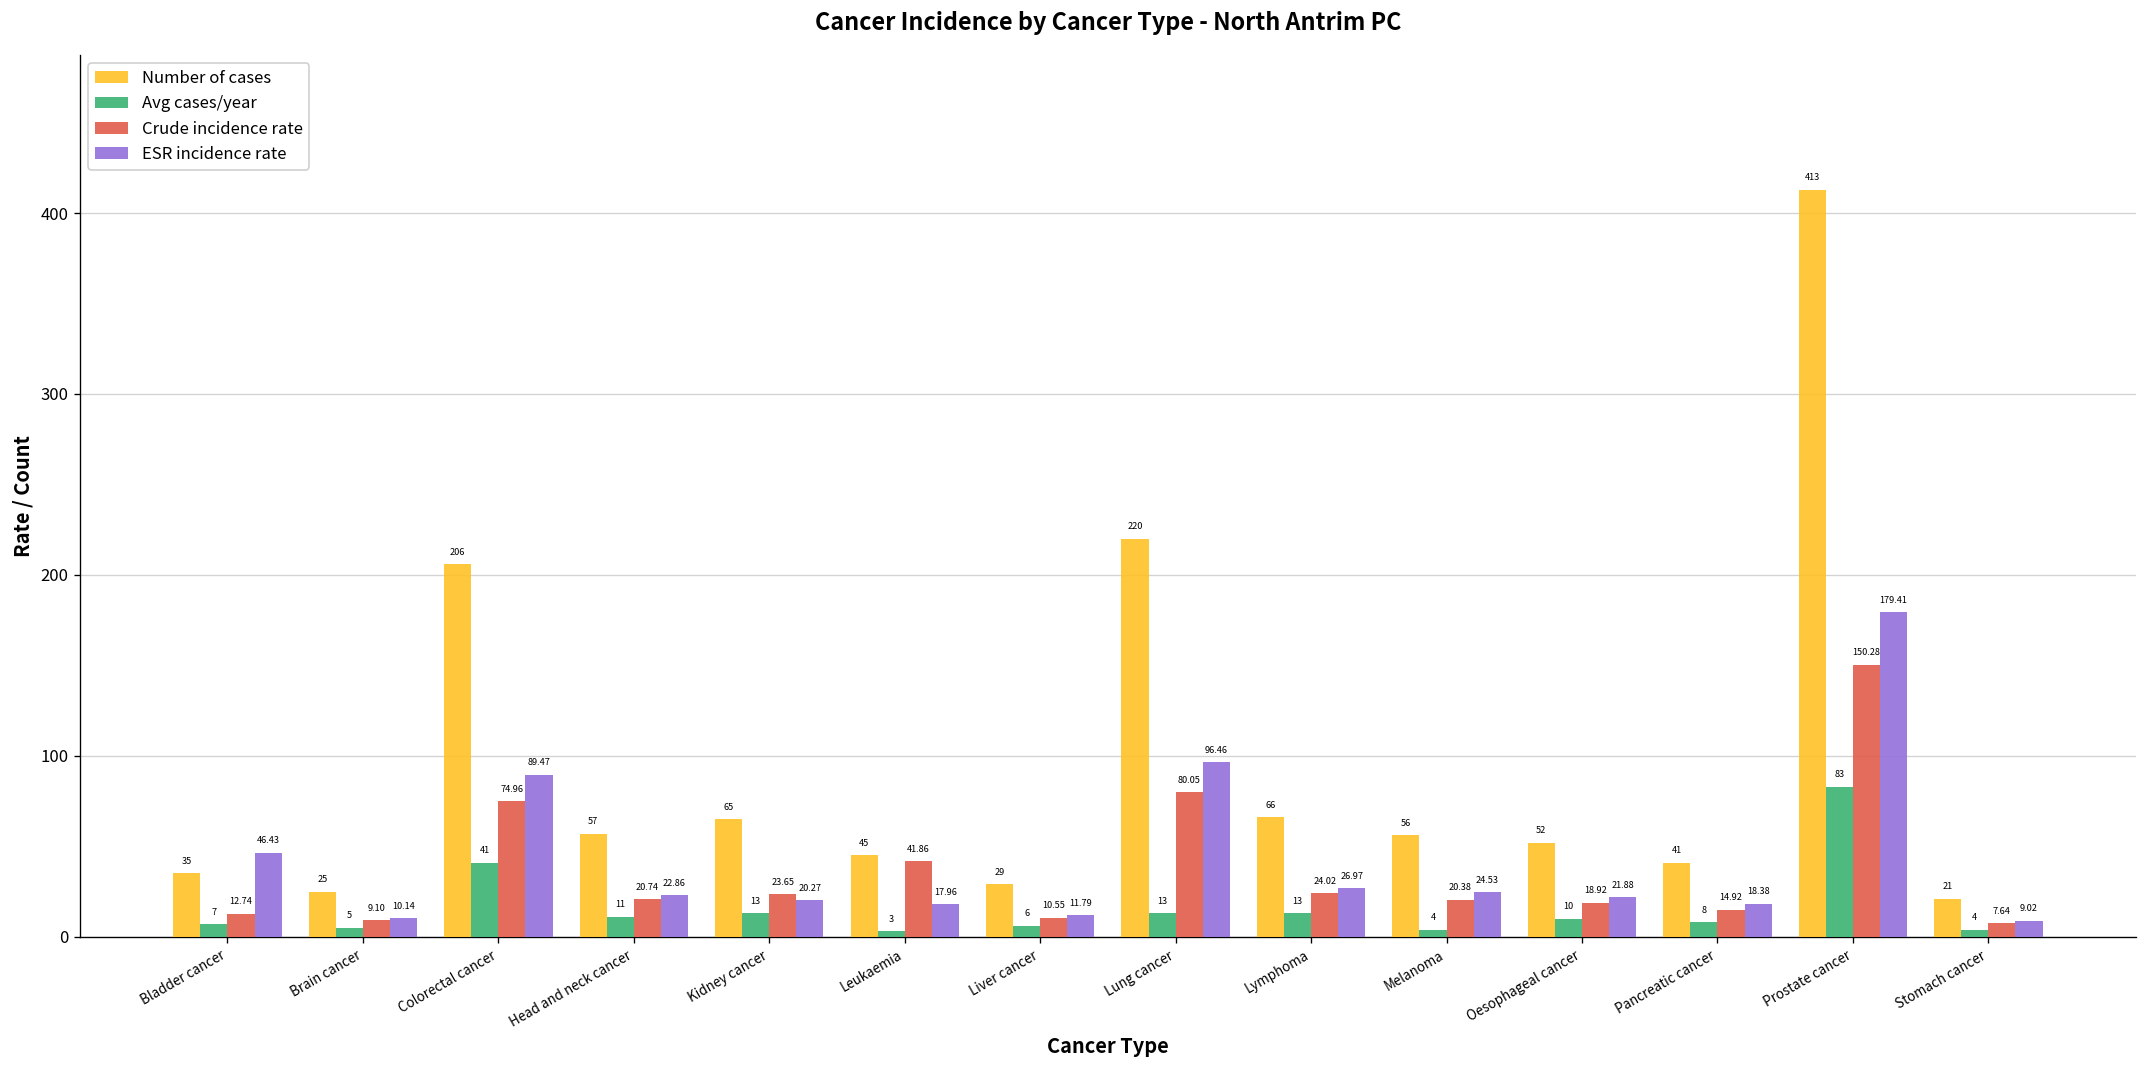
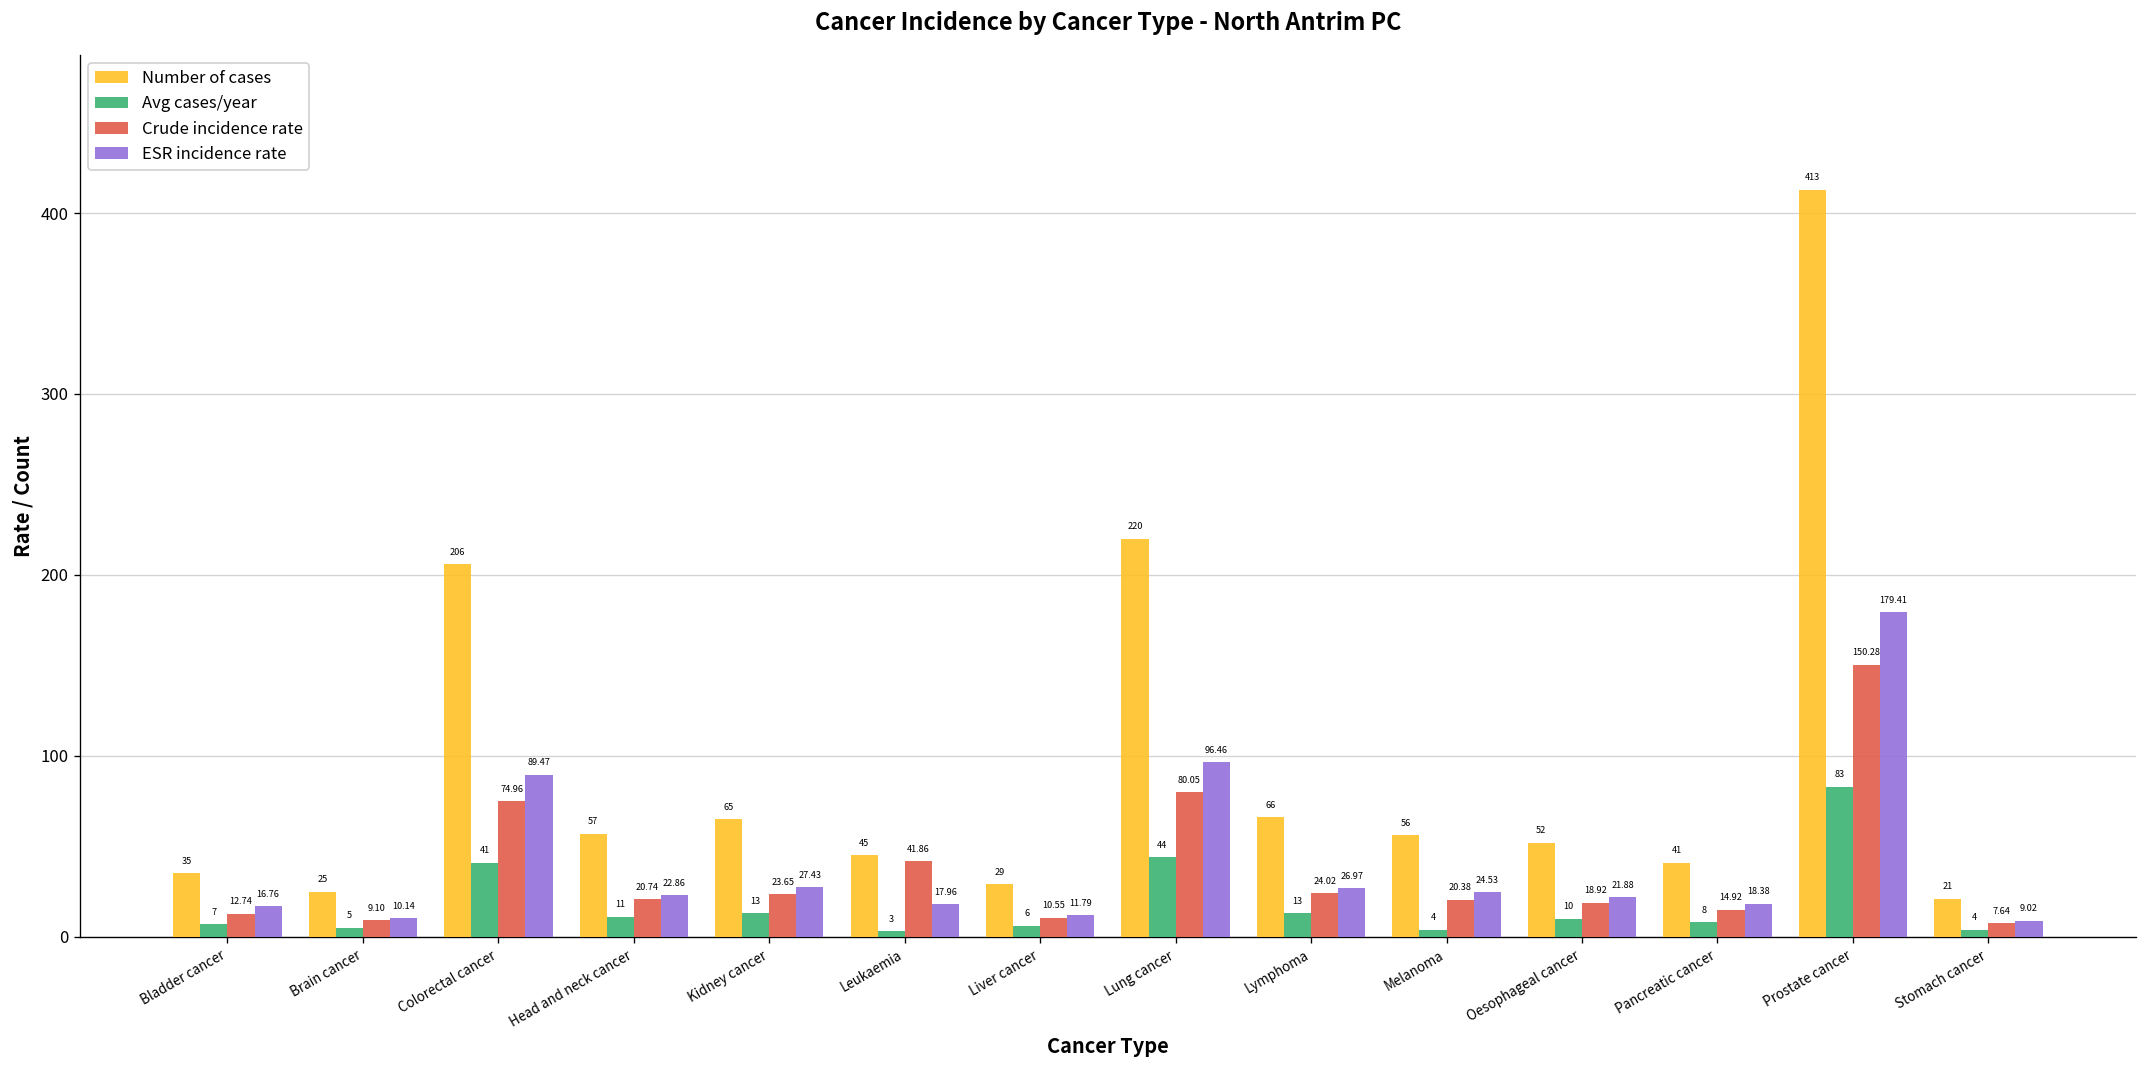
  {
    "Number of cases": {
      "Bladder cancer": 35,
      "Brain cancer": 25,
      "Colorectal cancer": 206,
      "Head and neck cancer": 57,
      "Kidney cancer": 65,
      "Leukaemia": 45,
      "Liver cancer": 29,
      "Lung cancer": 220,
      "Lymphoma": 66,
      "Melanoma": 56,
      "Oesophageal cancer": 52,
      "Pancreatic cancer": 41,
      "Prostate cancer": 413,
      "Stomach cancer": 21
    },
    "Avg cases/year": {
      "Bladder cancer": 7,
      "Brain cancer": 5,
      "Colorectal cancer": 41,
      "Head and neck cancer": 11,
      "Kidney cancer": 13,
      "Leukaemia": 3,
      "Liver cancer": 6,
-     "Lung cancer": 13,
+     "Lung cancer": 44,
      "Lymphoma": 13,
      "Melanoma": 4,
      "Oesophageal cancer": 10,
      "Pancreatic cancer": 8,
      "Prostate cancer": 83,
      "Stomach cancer": 4
    },
    "Crude incidence rate": {
      "Bladder cancer": 12.74,
      "Brain cancer": 9.10,
      "Colorectal cancer": 74.96,
      "Head and neck cancer": 20.74,
      "Kidney cancer": 23.65,
      "Leukaemia": 41.86,
      "Liver cancer": 10.55,
      "Lung cancer": 80.05,
      "Lymphoma": 24.02,
      "Melanoma": 20.38,
      "Oesophageal cancer": 18.92,
      "Pancreatic cancer": 14.92,
      "Prostate cancer": 150.28,
      "Stomach cancer": 7.64
    },
    "ESR incidence rate": {
-     "Bladder cancer": 46.43,
+     "Bladder cancer": 16.76,
      "Brain cancer": 10.14,
      "Colorectal cancer": 89.47,
      "Head and neck cancer": 22.86,
-     "Kidney cancer": 20.27,
+     "Kidney cancer": 27.43,
      "Leukaemia": 17.96,
      "Liver cancer": 11.79,
      "Lung cancer": 96.46,
      "Lymphoma": 26.97,
      "Melanoma": 24.53,
      "Oesophageal cancer": 21.88,
      "Pancreatic cancer": 18.38,
      "Prostate cancer": 179.41,
      "Stomach cancer": 9.02
    }
  }
